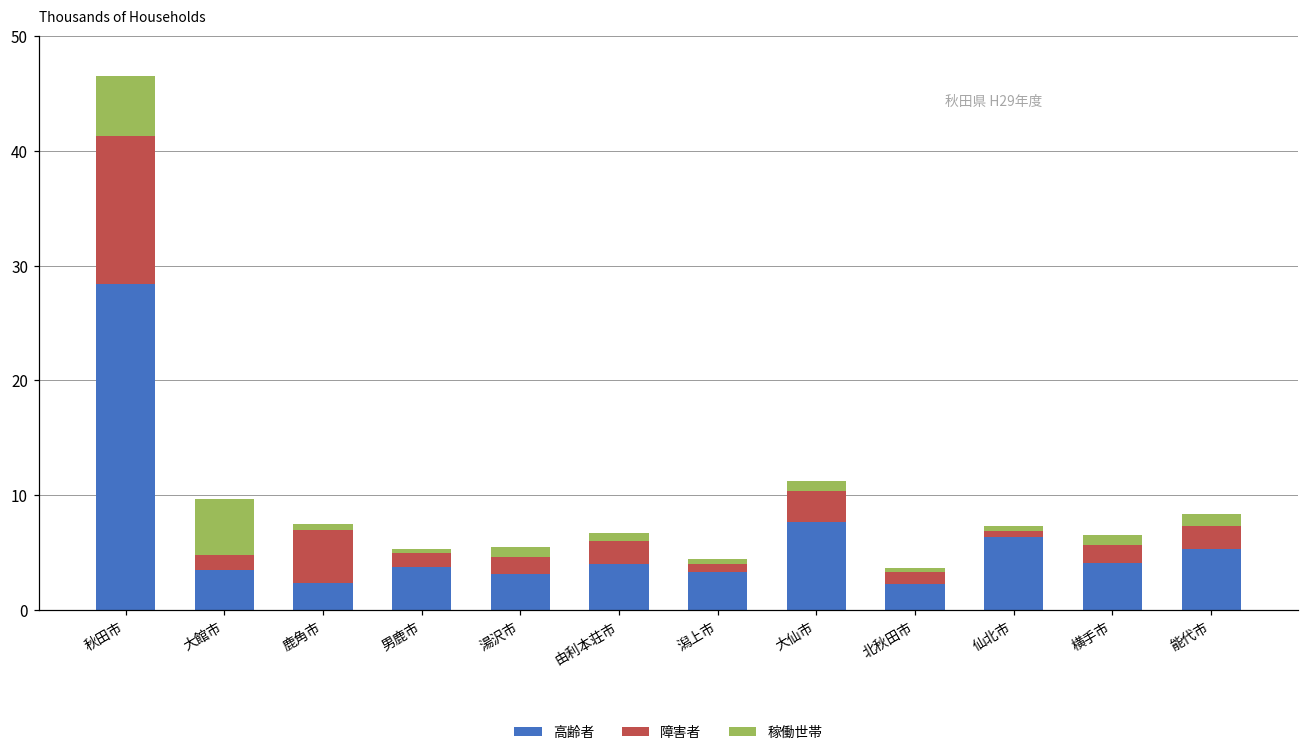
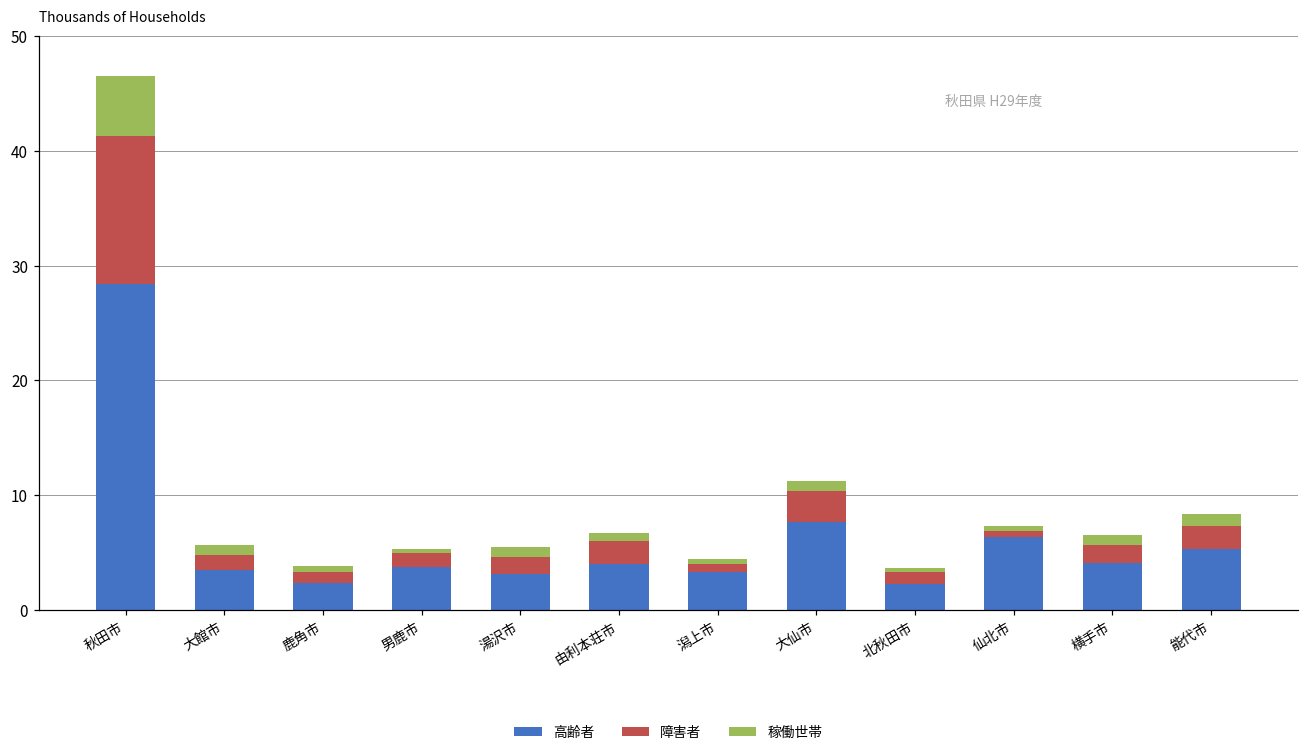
  {
    "高齢者": {
      "秋田市": 28.4,
      "大館市": 3.5,
      "鹿角市": 2.3,
      "男鹿市": 3.7,
      "湯沢市": 3.1,
      "由利本荘市": 4.0,
      "潟上市": 3.3,
      "大仙市": 7.7,
      "北秋田市": 2.2,
      "仙北市": 6.3,
      "横手市": 4.1,
      "能代市": 5.3
    },
    "障害者": {
      "秋田市": 12.9,
      "大館市": 1.3,
-     "鹿角市": 4.6,
+     "鹿角市": 1.0,
      "男鹿市": 1.2,
      "湯沢市": 1.4,
      "由利本荘市": 2.0,
      "潟上市": 0.7,
      "大仙市": 2.7,
      "北秋田市": 1.0,
      "仙北市": 0.6,
      "横手市": 1.5,
      "能代市": 1.9
    },
    "稼働世帯": {
      "秋田市": 5.2,
-     "大館市": 4.9,
+     "大館市": 0.9,
      "鹿角市": 0.5,
      "男鹿市": 0.4,
      "湯沢市": 0.9,
      "由利本荘市": 0.7,
      "潟上市": 0.4,
      "大仙市": 0.9,
      "北秋田市": 0.3,
      "仙北市": 0.5,
      "横手市": 0.9,
      "能代市": 1.1
    }
  }
